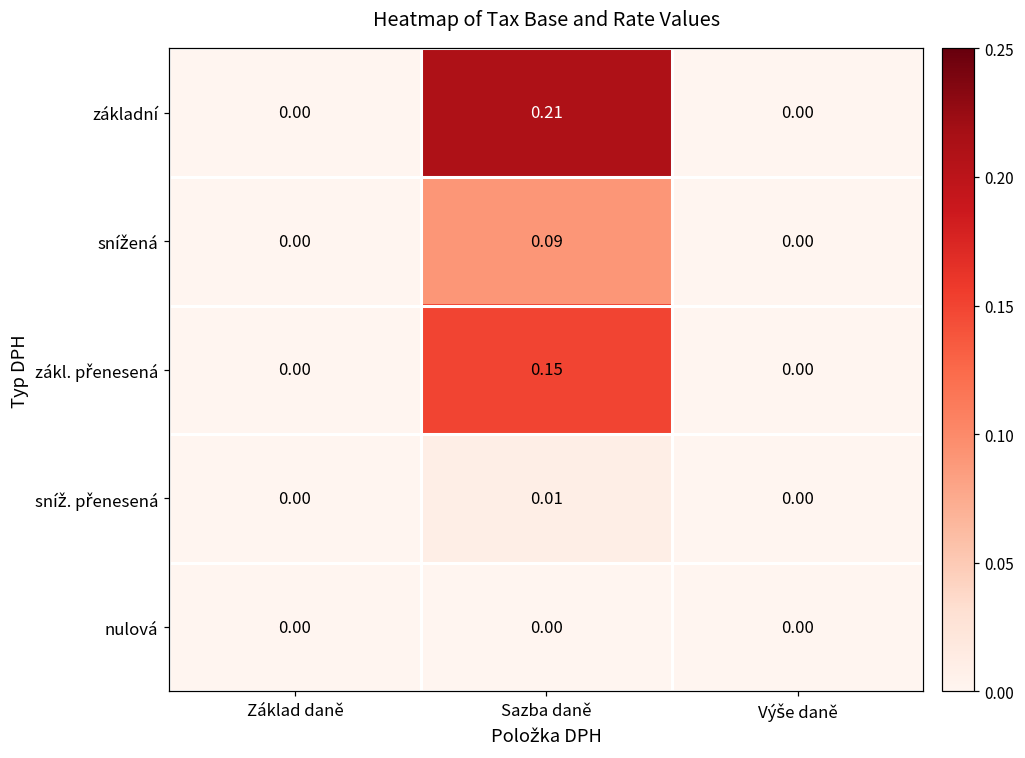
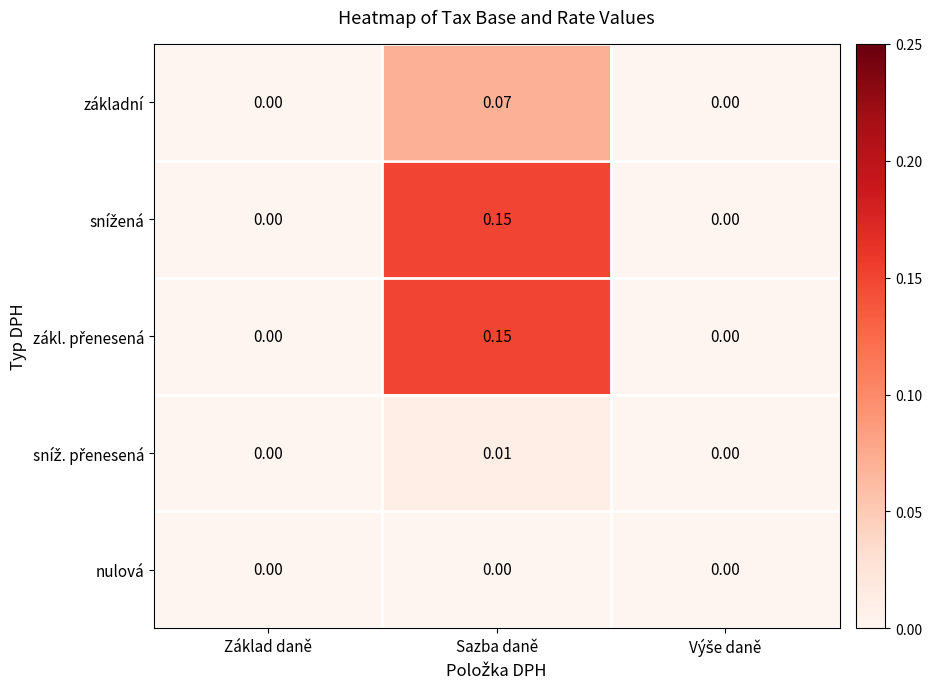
  {
    "základní": {
      "Základ daně": 0.00,
-     "Sazba daně": 0.21,
+     "Sazba daně": 0.07,
      "Výše daně": 0.00
    },
    "snížená": {
      "Základ daně": 0.00,
-     "Sazba daně": 0.09,
+     "Sazba daně": 0.15,
      "Výše daně": 0.00
    },
    "zákl. přenesená": {
      "Základ daně": 0.00,
      "Sazba daně": 0.15,
      "Výše daně": 0.00
    },
    "sníž. přenesená": {
      "Základ daně": 0.00,
      "Sazba daně": 0.01,
      "Výše daně": 0.00
    },
    "nulová": {
      "Základ daně": 0.00,
      "Sazba daně": 0.00,
      "Výše daně": 0.00
    }
  }
